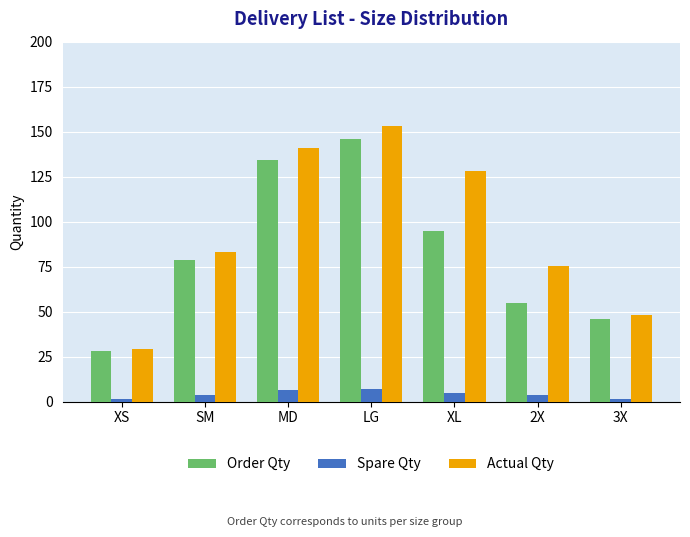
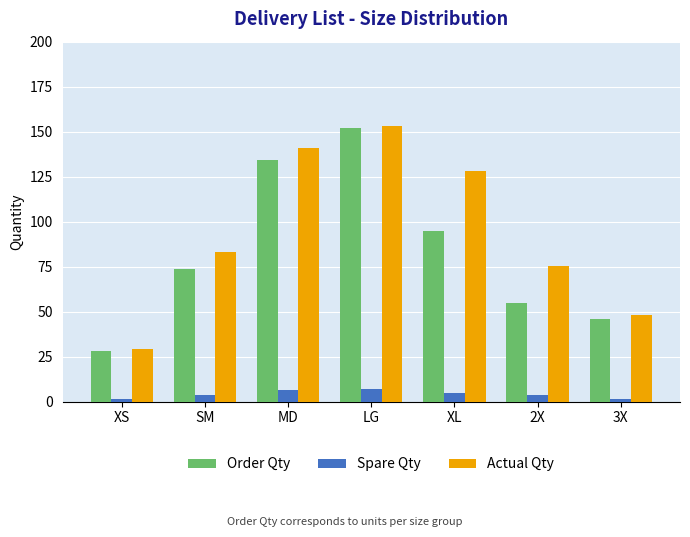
  {
    "Order Qty": {
      "XS": 28,
-     "SM": 79,
+     "SM": 74,
      "MD": 134,
-     "LG": 146,
+     "LG": 152,
      "XL": 95,
      "2X": 55,
      "3X": 46
    },
    "Spare Qty": {
      "XS": 1,
      "SM": 4,
      "MD": 7,
      "LG": 7,
      "XL": 5,
      "2X": 4,
      "3X": 2
    },
    "Actual Qty": {
      "XS": 29,
      "SM": 83,
      "MD": 141,
      "LG": 153,
      "XL": 128,
      "2X": 76,
      "3X": 48
    }
  }
